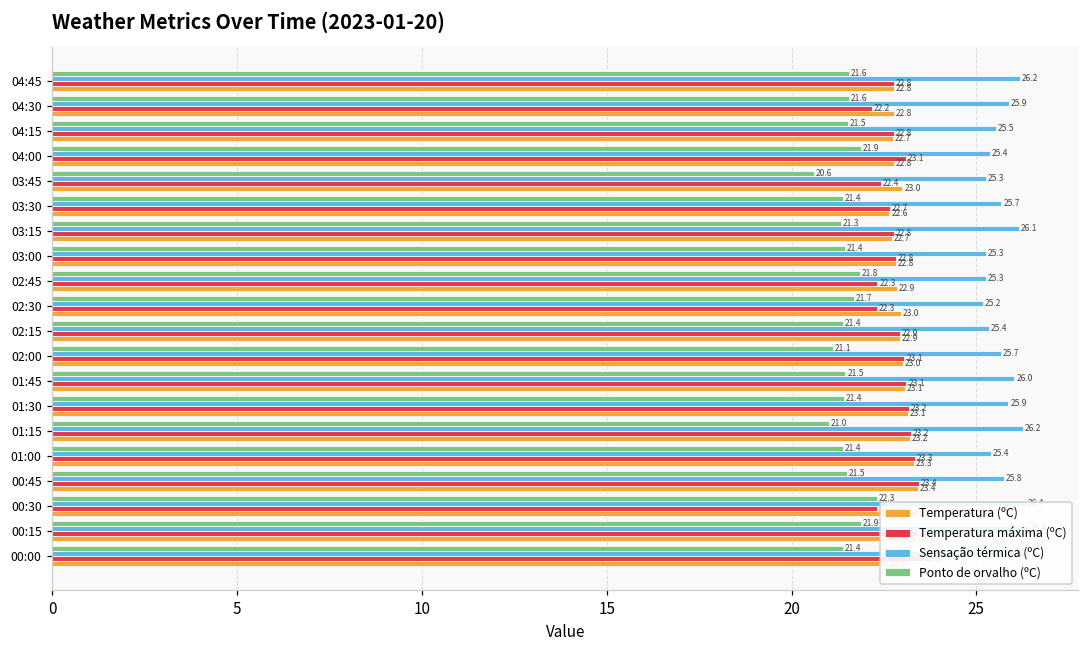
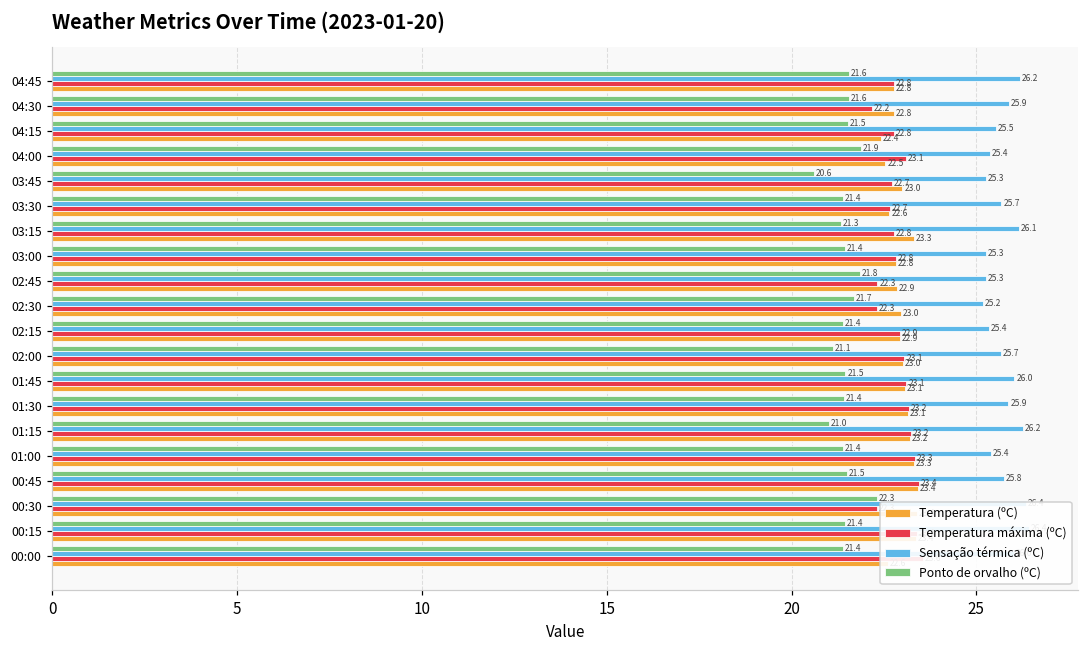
  {
    "Temperatura (ºC)": {
      "04:30": 22.8,
-     "04:15": 22.7,
-     "04:00": 22.8,
+     "04:15": 22.4,
+     "04:00": 22.5,
      "03:45": 23.0,
-     "03:15": 22.7,
+     "03:15": 23.3,
      "02:45": 22.9,
      "02:30": 23.0
    },
    "Temperatura máxima (ºC)": {
      "04:30": 22.2,
      "04:00": 23.1,
-     "03:45": 22.4,
+     "03:45": 22.7,
      "02:45": 22.3,
      "02:30": 22.3
    },
    "Sensação térmica (ºC)": {
      "04:45": 26.2,
      "04:30": 25.9,
      "04:15": 25.5,
      "04:00": 25.4,
      "03:45": 25.3,
      "03:30": 25.7,
      "03:15": 26.1,
      "03:00": 25.3,
      "02:45": 25.3,
      "02:30": 25.2,
      "02:15": 25.4,
      "02:00": 25.7,
      "01:45": 26.0,
      "01:30": 25.9,
      "01:15": 26.2,
      "01:00": 25.4,
      "00:45": 25.8
    },
    "Ponto de orvalho (ºC)": {
      "04:45": 21.6,
      "04:30": 21.6,
      "04:15": 21.5,
      "04:00": 21.9,
      "03:45": 20.6,
      "03:30": 21.4,
      "03:15": 21.3,
      "03:00": 21.4,
      "02:45": 21.8,
      "02:30": 21.7,
      "02:15": 21.4,
      "02:00": 21.1,
      "01:45": 21.5,
      "01:30": 21.4,
      "01:15": 21.0,
      "01:00": 21.4,
      "00:45": 21.5,
      "00:30": 22.3,
-     "00:15": 21.9,
+     "00:15": 21.4,
      "00:00": 21.4
    }
  }
